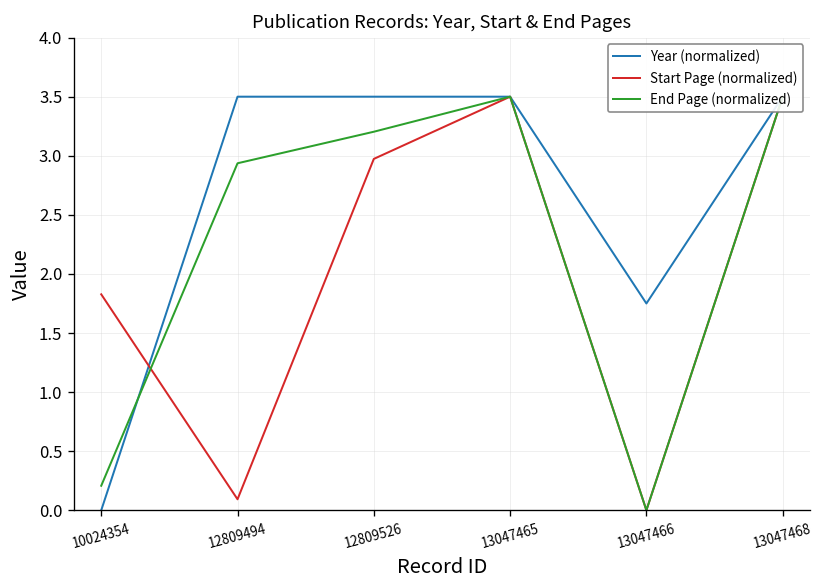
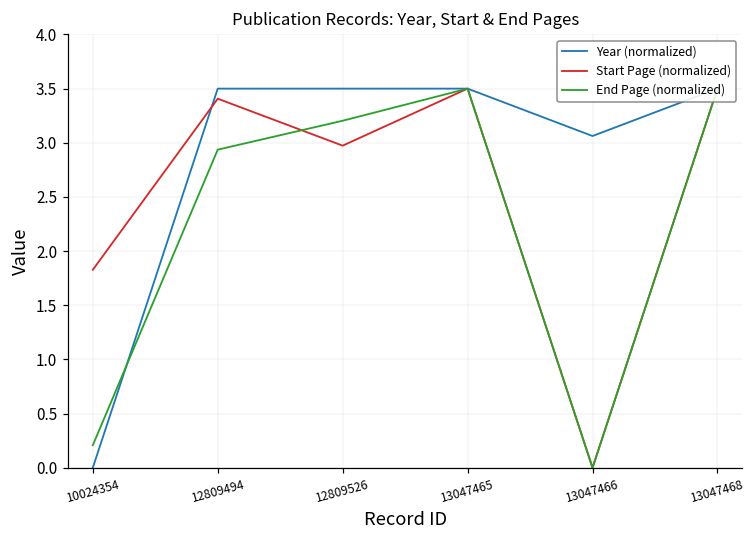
  {
    "Year (normalized)": {
      "10024354": 0.0,
      "12809494": 3.5,
      "12809526": 3.5,
-     "13047466": 1.8
+     "13047466": 3.1
    },
    "Start Page (normalized)": {
      "10024354": 1.8,
-     "12809494": 0.1,
+     "12809494": 3.4,
      "12809526": 3.0
    },
    "End Page (normalized)": {
      "10024354": 0.2,
      "12809494": 2.9,
      "12809526": 3.2
    }
  }
